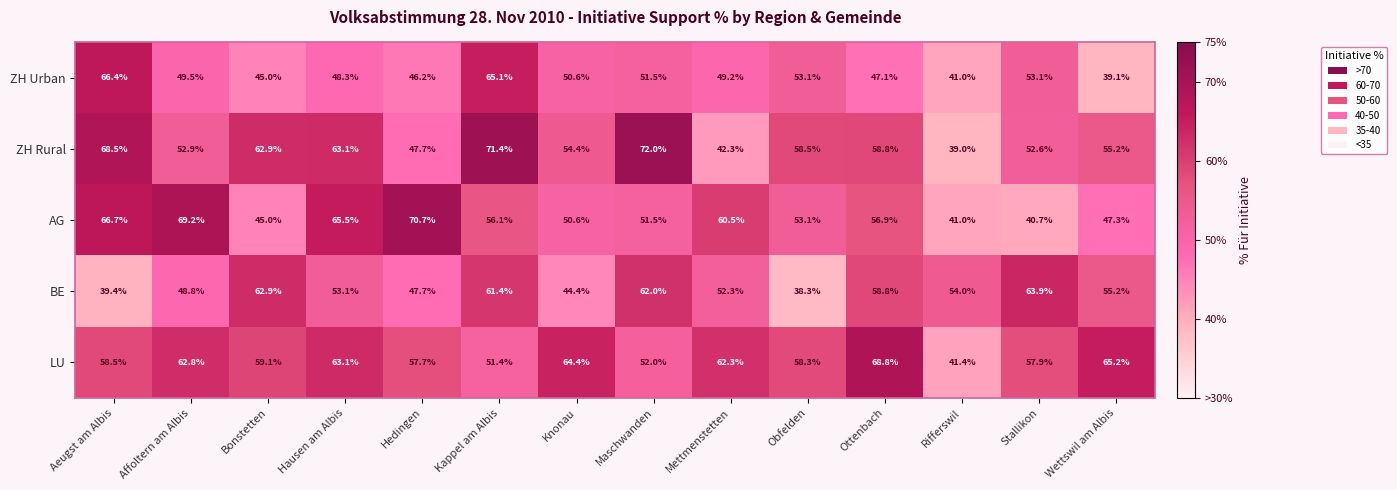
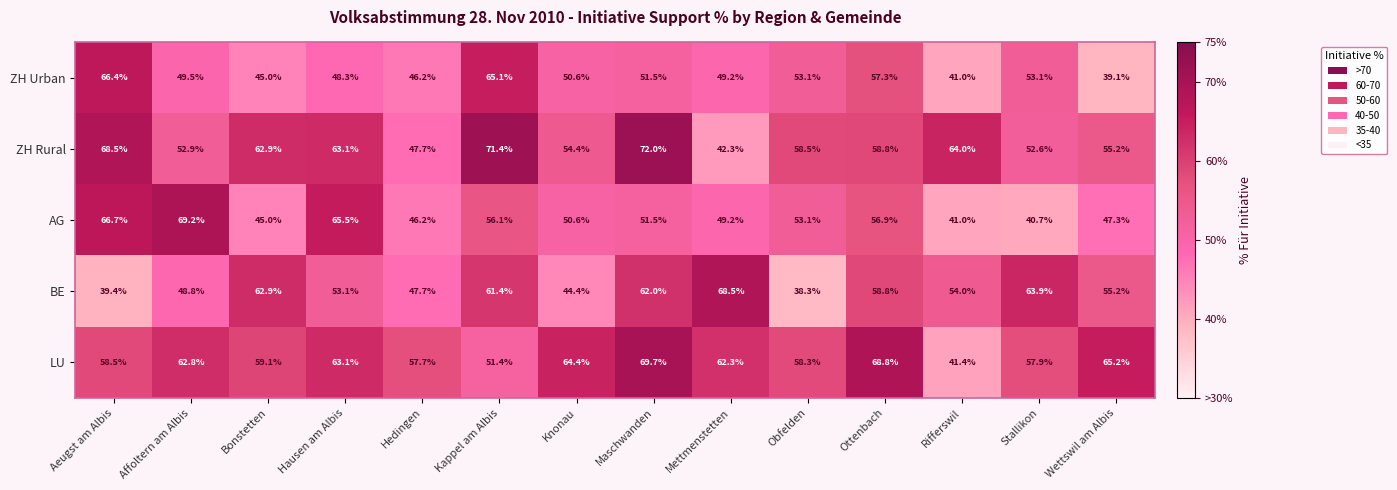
  {
    "ZH Urban": {
      "Aeugst am Albis": "66.4%",
      "Affoltern am Albis": "49.5%",
      "Bonstetten": "45.0%",
      "Hausen am Albis": "48.3%",
      "Hedingen": "46.2%",
      "Kappel am Albis": "65.1%",
      "Knonau": "50.6%",
      "Maschwanden": "51.5%",
      "Mettmenstetten": "49.2%",
      "Obfelden": "53.1%",
-     "Ottenbach": "47.1%",
+     "Ottenbach": "57.3%",
      "Rifferswil": "41.0%",
      "Stallikon": "53.1%",
      "Wettswil am Albis": "39.1%"
    },
    "ZH Rural": {
      "Aeugst am Albis": "68.5%",
      "Affoltern am Albis": "52.9%",
      "Bonstetten": "62.9%",
      "Hausen am Albis": "63.1%",
      "Hedingen": "47.7%",
      "Kappel am Albis": "71.4%",
      "Knonau": "54.4%",
      "Maschwanden": "72.0%",
      "Mettmenstetten": "42.3%",
      "Obfelden": "58.5%",
      "Ottenbach": "58.8%",
-     "Rifferswil": "39.0%",
+     "Rifferswil": "64.0%",
      "Stallikon": "52.6%",
      "Wettswil am Albis": "55.2%"
    },
    "AG": {
      "Aeugst am Albis": "66.7%",
      "Affoltern am Albis": "69.2%",
      "Bonstetten": "45.0%",
      "Hausen am Albis": "65.5%",
-     "Hedingen": "70.7%",
+     "Hedingen": "46.2%",
      "Kappel am Albis": "56.1%",
      "Knonau": "50.6%",
      "Maschwanden": "51.5%",
-     "Mettmenstetten": "60.5%",
+     "Mettmenstetten": "49.2%",
      "Obfelden": "53.1%",
      "Ottenbach": "56.9%",
      "Rifferswil": "41.0%",
      "Stallikon": "40.7%",
      "Wettswil am Albis": "47.3%"
    },
    "BE": {
      "Aeugst am Albis": "39.4%",
      "Affoltern am Albis": "48.8%",
      "Bonstetten": "62.9%",
      "Hausen am Albis": "53.1%",
      "Hedingen": "47.7%",
      "Kappel am Albis": "61.4%",
      "Knonau": "44.4%",
      "Maschwanden": "62.0%",
-     "Mettmenstetten": "52.3%",
+     "Mettmenstetten": "68.5%",
      "Obfelden": "38.3%",
      "Ottenbach": "58.8%",
      "Rifferswil": "54.0%",
      "Stallikon": "63.9%",
      "Wettswil am Albis": "55.2%"
    },
    "LU": {
      "Aeugst am Albis": "58.5%",
      "Affoltern am Albis": "62.8%",
      "Bonstetten": "59.1%",
      "Hausen am Albis": "63.1%",
      "Hedingen": "57.7%",
      "Kappel am Albis": "51.4%",
      "Knonau": "64.4%",
-     "Maschwanden": "52.0%",
+     "Maschwanden": "69.7%",
      "Mettmenstetten": "62.3%",
      "Obfelden": "58.3%",
      "Ottenbach": "68.8%",
      "Rifferswil": "41.4%",
      "Stallikon": "57.9%",
      "Wettswil am Albis": "65.2%"
    }
  }
